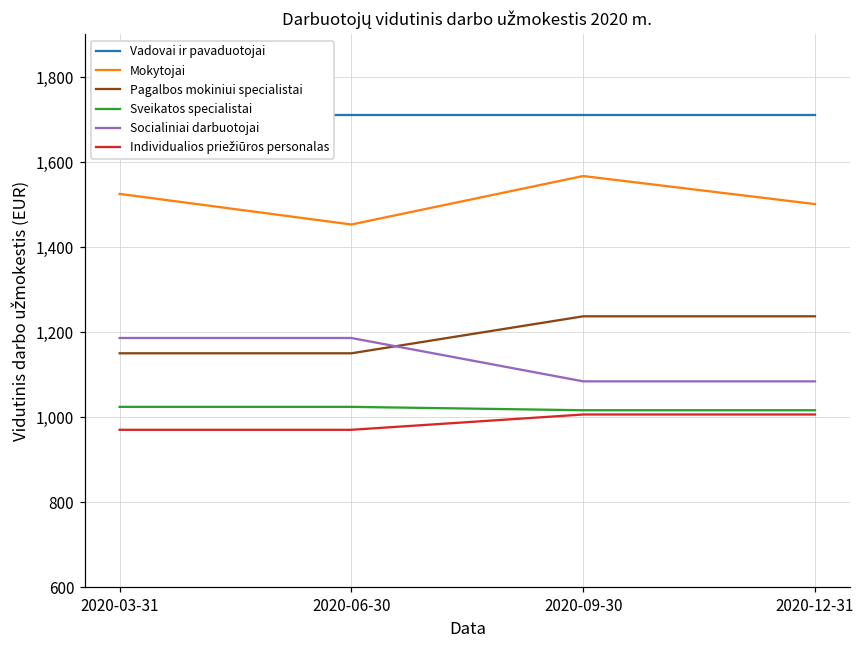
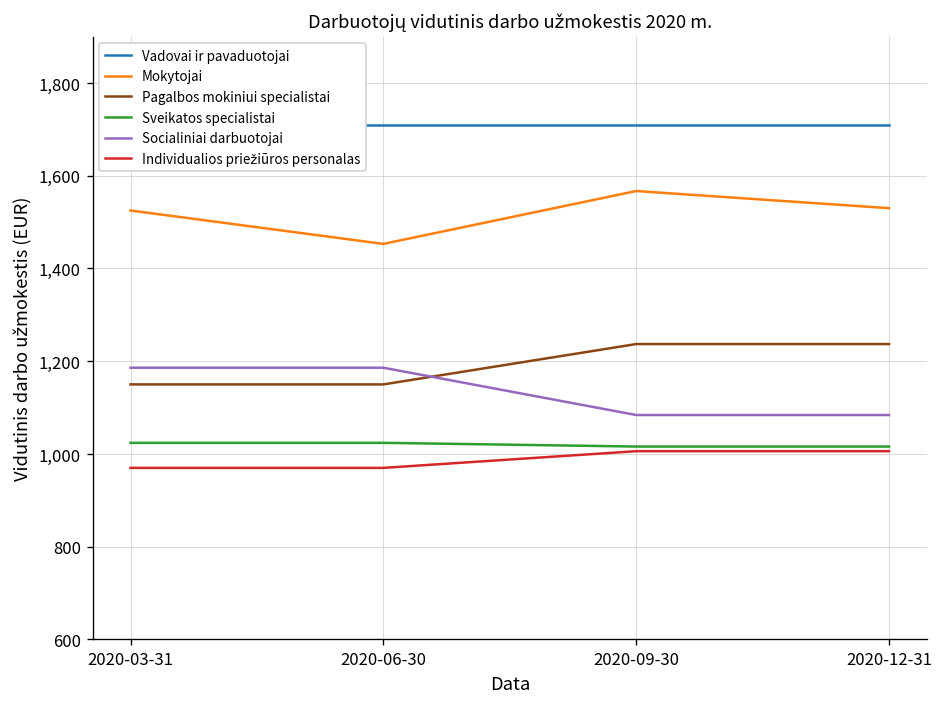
  {
    "Vadovai ir pavaduotojai": {
      "2020-06-30": "1,710",
      "2020-09-30": "1,710",
      "2020-12-31": "1,710"
    },
    "Mokytojai": {
      "2020-03-31": "1,530",
      "2020-06-30": "1,450",
      "2020-09-30": "1,570",
-     "2020-12-31": "1,500"
+     "2020-12-31": "1,530"
    },
    "Pagalbos mokiniui specialistai": {
      "2020-03-31": "1,150",
      "2020-06-30": "1,150",
      "2020-09-30": "1,240",
      "2020-12-31": "1,240"
    },
    "Sveikatos specialistai": {
      "2020-03-31": "1,020",
      "2020-06-30": "1,020",
      "2020-09-30": "1,020",
      "2020-12-31": "1,020"
    },
    "Socialiniai darbuotojai": {
      "2020-03-31": "1,190",
      "2020-06-30": "1,190",
      "2020-09-30": "1,080",
      "2020-12-31": "1,080"
    },
    "Individualios priežiūros personalas": {
      "2020-03-31": "970",
      "2020-06-30": "970",
      "2020-09-30": "1,010",
      "2020-12-31": "1,010"
    }
  }
